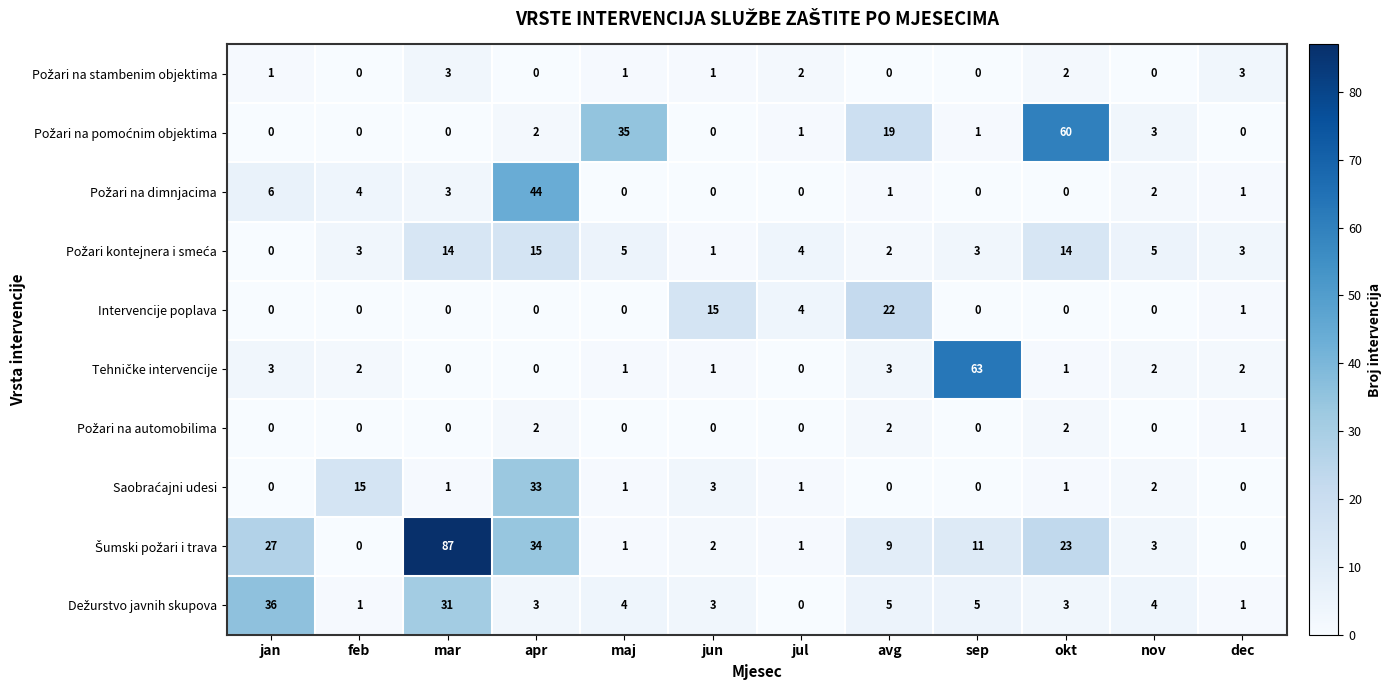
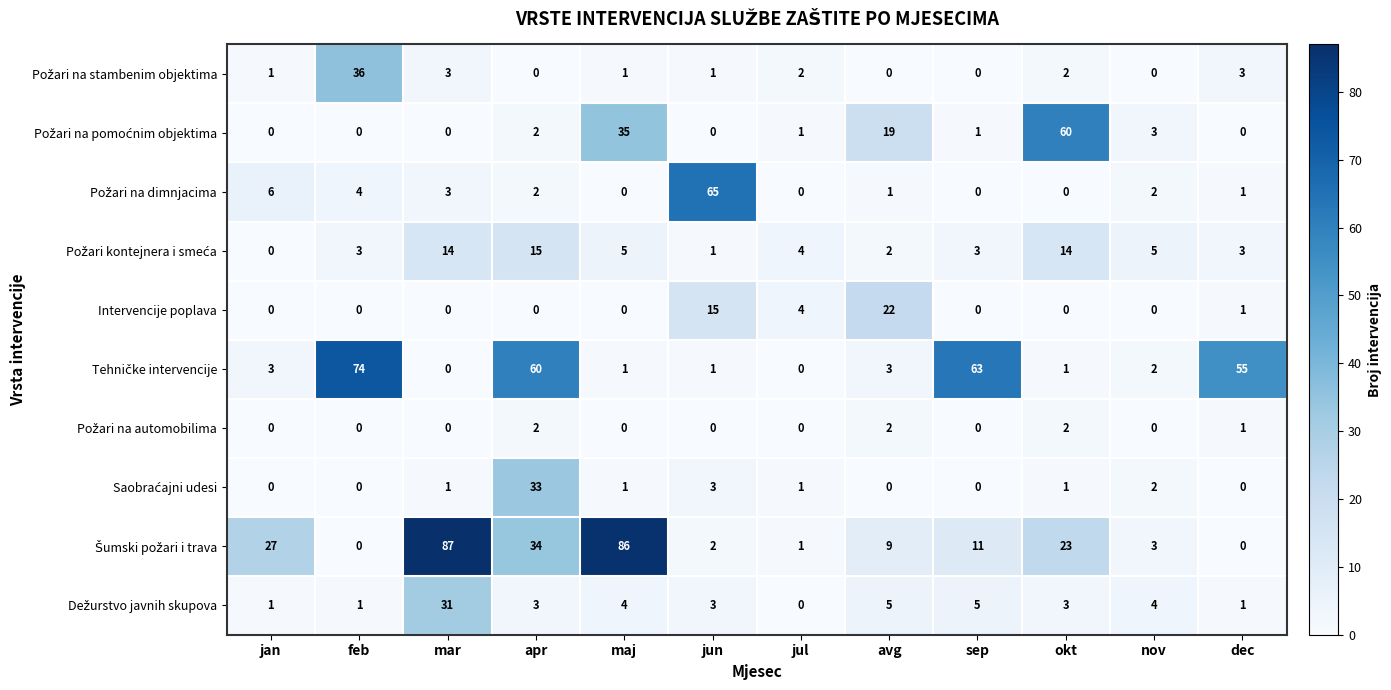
  {
    "Požari na stambenim objektima": {
      "jan": 1,
-     "feb": 0,
+     "feb": 36,
      "mar": 3,
      "apr": 0,
      "maj": 1,
      "jun": 1,
      "jul": 2,
      "avg": 0,
      "sep": 0,
      "okt": 2,
      "nov": 0,
      "dec": 3
    },
    "Požari na pomoćnim objektima": {
      "jan": 0,
      "feb": 0,
      "mar": 0,
      "apr": 2,
      "maj": 35,
      "jun": 0,
      "jul": 1,
      "avg": 19,
      "sep": 1,
      "okt": 60,
      "nov": 3,
      "dec": 0
    },
    "Požari na dimnjacima": {
      "jan": 6,
      "feb": 4,
      "mar": 3,
-     "apr": 44,
+     "apr": 2,
      "maj": 0,
-     "jun": 0,
+     "jun": 65,
      "jul": 0,
      "avg": 1,
      "sep": 0,
      "okt": 0,
      "nov": 2,
      "dec": 1
    },
    "Požari kontejnera i smeća": {
      "jan": 0,
      "feb": 3,
      "mar": 14,
      "apr": 15,
      "maj": 5,
      "jun": 1,
      "jul": 4,
      "avg": 2,
      "sep": 3,
      "okt": 14,
      "nov": 5,
      "dec": 3
    },
    "Intervencije poplava": {
      "jan": 0,
      "feb": 0,
      "mar": 0,
      "apr": 0,
      "maj": 0,
      "jun": 15,
      "jul": 4,
      "avg": 22,
      "sep": 0,
      "okt": 0,
      "nov": 0,
      "dec": 1
    },
    "Tehničke intervencije": {
      "jan": 3,
-     "feb": 2,
+     "feb": 74,
      "mar": 0,
-     "apr": 0,
+     "apr": 60,
      "maj": 1,
      "jun": 1,
      "jul": 0,
      "avg": 3,
      "sep": 63,
      "okt": 1,
      "nov": 2,
-     "dec": 2
+     "dec": 55
    },
    "Požari na automobilima": {
      "jan": 0,
      "feb": 0,
      "mar": 0,
      "apr": 2,
      "maj": 0,
      "jun": 0,
      "jul": 0,
      "avg": 2,
      "sep": 0,
      "okt": 2,
      "nov": 0,
      "dec": 1
    },
    "Saobraćajni udesi": {
      "jan": 0,
-     "feb": 15,
+     "feb": 0,
      "mar": 1,
      "apr": 33,
      "maj": 1,
      "jun": 3,
      "jul": 1,
      "avg": 0,
      "sep": 0,
      "okt": 1,
      "nov": 2,
      "dec": 0
    },
    "Šumski požari i trava": {
      "jan": 27,
      "feb": 0,
      "mar": 87,
      "apr": 34,
-     "maj": 1,
+     "maj": 86,
      "jun": 2,
      "jul": 1,
      "avg": 9,
      "sep": 11,
      "okt": 23,
      "nov": 3,
      "dec": 0
    },
    "Dežurstvo javnih skupova": {
-     "jan": 36,
+     "jan": 1,
      "feb": 1,
      "mar": 31,
      "apr": 3,
      "maj": 4,
      "jun": 3,
      "jul": 0,
      "avg": 5,
      "sep": 5,
      "okt": 3,
      "nov": 4,
      "dec": 1
    }
  }
